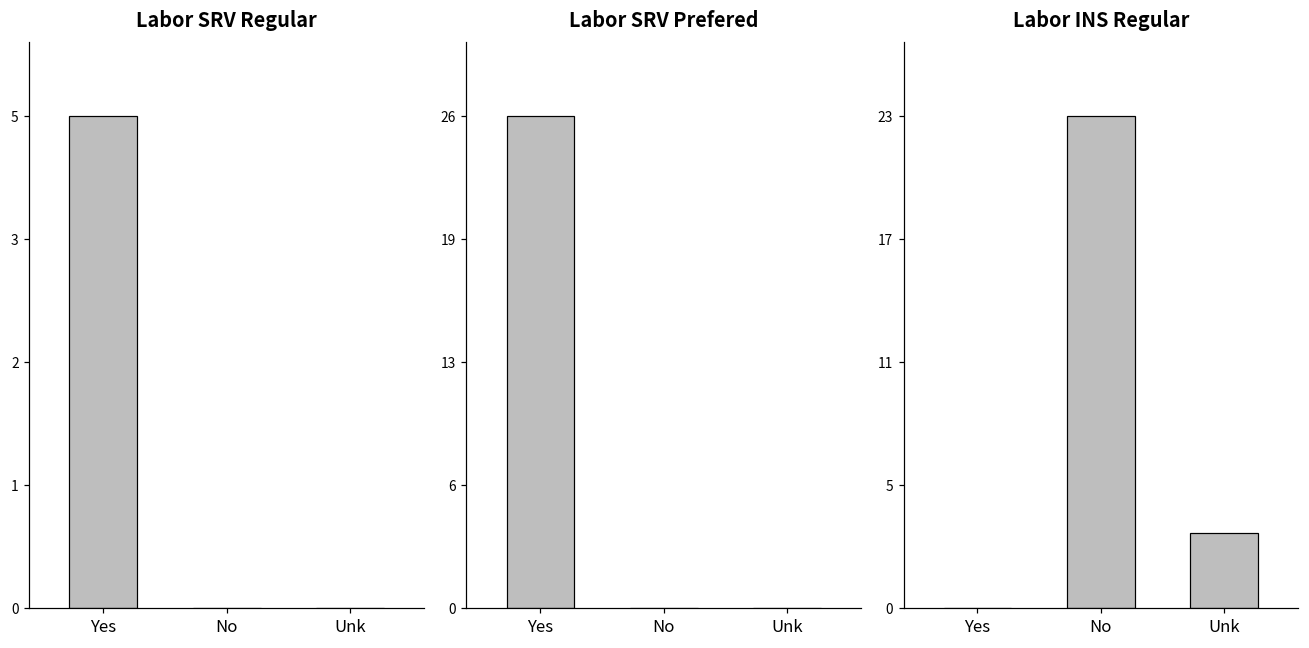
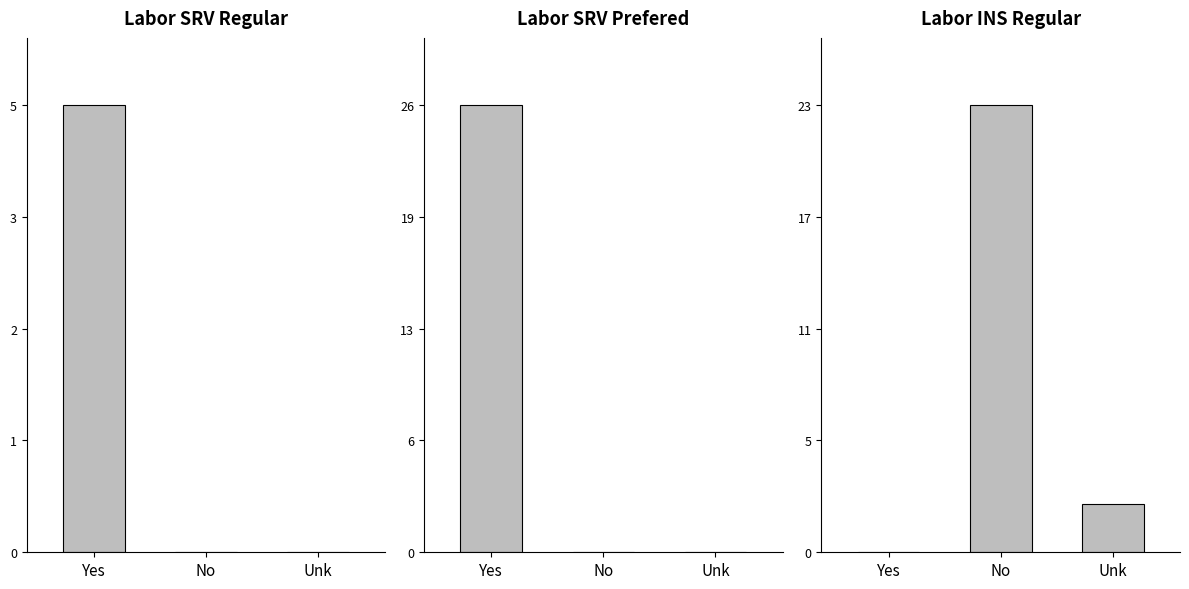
  {
    "Labor SRV Prefered": {
      "Yes": 26.0,
      "No": 0.0,
      "Unk": 0.0
    },
    "Labor INS Regular": {
      "Yes": 0.0,
      "No": 23.0,
-     "Unk": 3.5
+     "Unk": 2.5
    }
  }
